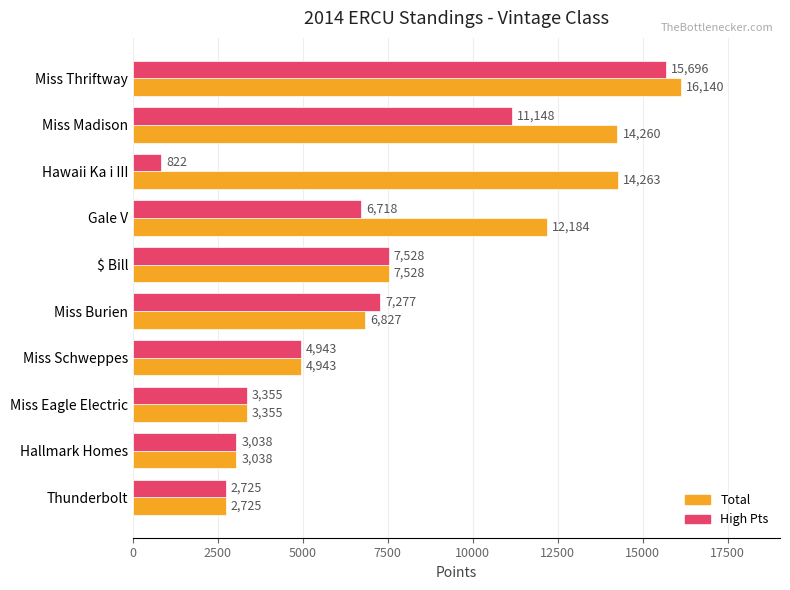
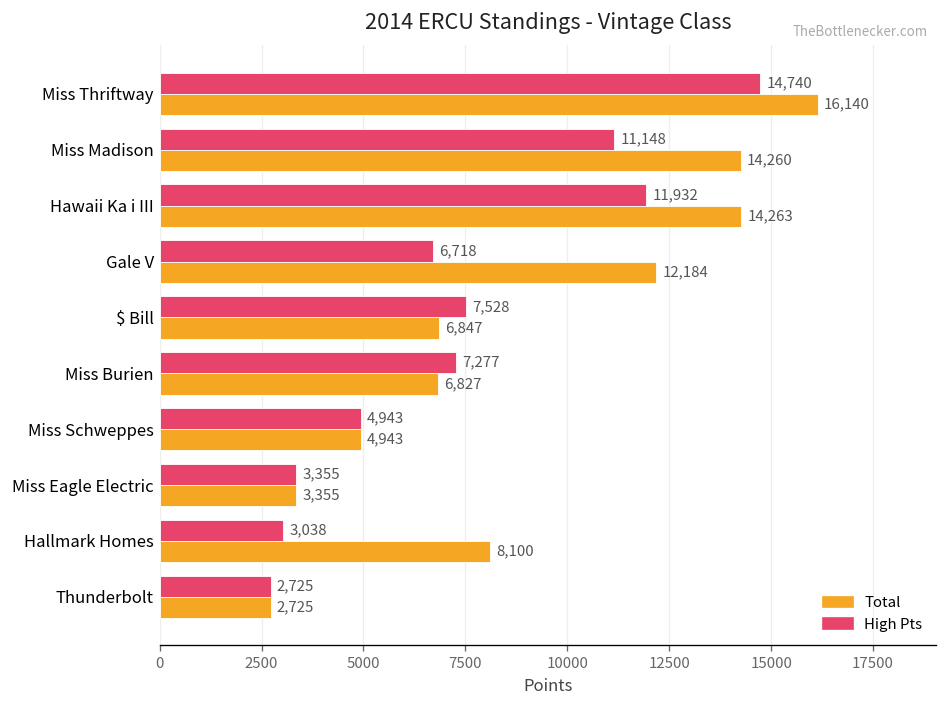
  {
    "Total": {
      "Miss Thriftway": "16,140",
      "Miss Madison": "14,260",
      "Hawaii Ka i III": "14,263",
      "Gale V": "12,184",
-     "$ Bill": "7,528",
+     "$ Bill": "6,847",
      "Miss Burien": "6,827",
      "Miss Schweppes": "4,943",
      "Miss Eagle Electric": "3,355",
-     "Hallmark Homes": "3,038",
+     "Hallmark Homes": "8,100",
      "Thunderbolt": "2,725"
    },
    "High Pts": {
-     "Miss Thriftway": "15,696",
+     "Miss Thriftway": "14,740",
      "Miss Madison": "11,148",
-     "Hawaii Ka i III": "822",
+     "Hawaii Ka i III": "11,932",
      "Gale V": "6,718",
      "$ Bill": "7,528",
      "Miss Burien": "7,277",
      "Miss Schweppes": "4,943",
      "Miss Eagle Electric": "3,355",
      "Hallmark Homes": "3,038",
      "Thunderbolt": "2,725"
    }
  }
